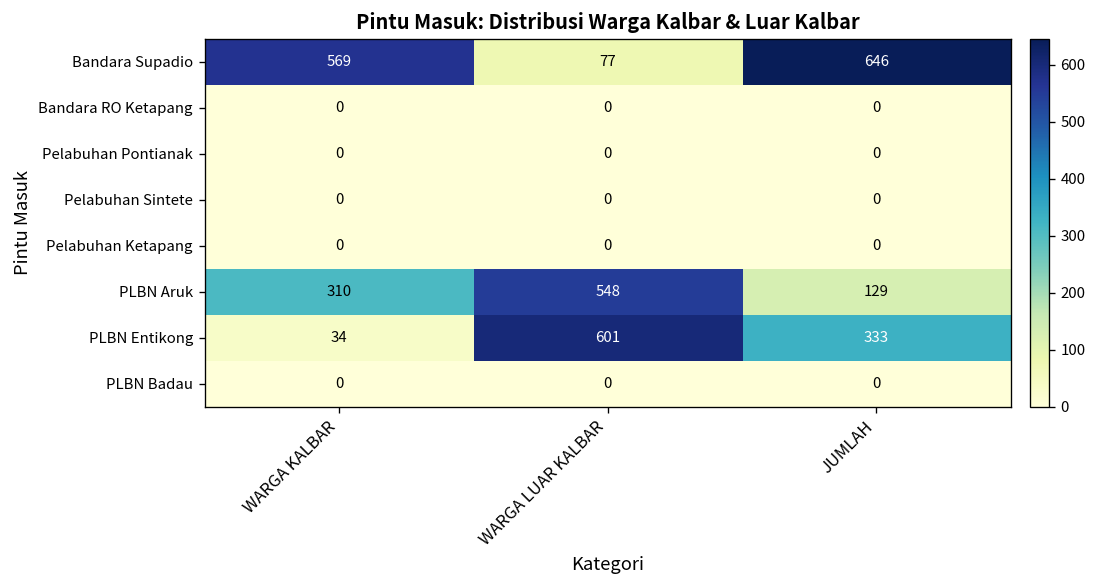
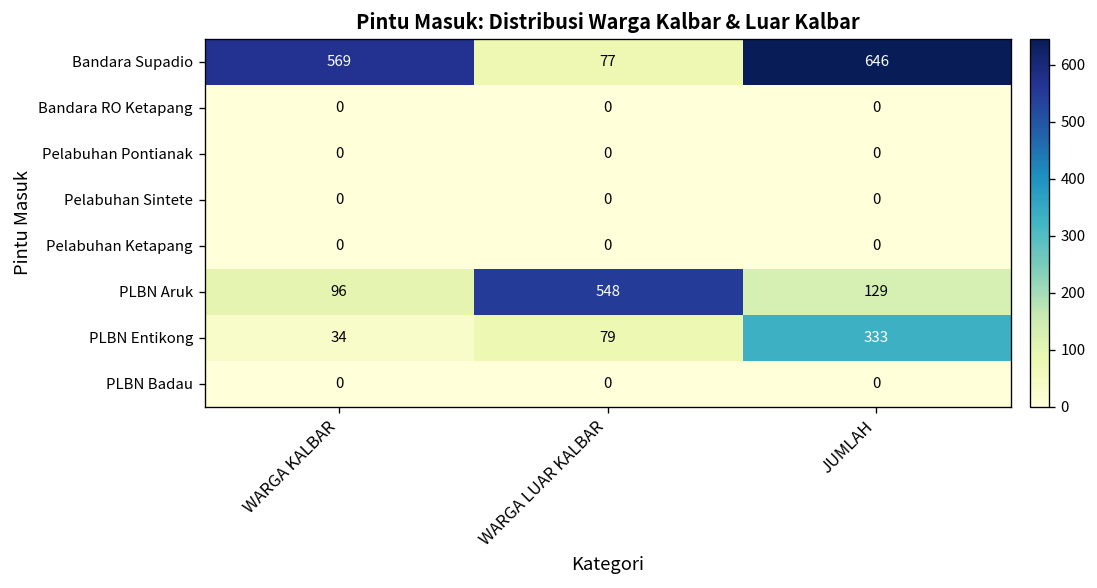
  {
    "Bandara Supadio": {
      "WARGA KALBAR": 569,
      "WARGA LUAR KALBAR": 77,
      "JUMLAH": 646
    },
    "Bandara RO Ketapang": {
      "WARGA KALBAR": 0,
      "WARGA LUAR KALBAR": 0,
      "JUMLAH": 0
    },
    "Pelabuhan Pontianak": {
      "WARGA KALBAR": 0,
      "WARGA LUAR KALBAR": 0,
      "JUMLAH": 0
    },
    "Pelabuhan Sintete": {
      "WARGA KALBAR": 0,
      "WARGA LUAR KALBAR": 0,
      "JUMLAH": 0
    },
    "Pelabuhan Ketapang": {
      "WARGA KALBAR": 0,
      "WARGA LUAR KALBAR": 0,
      "JUMLAH": 0
    },
    "PLBN Aruk": {
-     "WARGA KALBAR": 310,
+     "WARGA KALBAR": 96,
      "WARGA LUAR KALBAR": 548,
      "JUMLAH": 129
    },
    "PLBN Entikong": {
      "WARGA KALBAR": 34,
-     "WARGA LUAR KALBAR": 601,
+     "WARGA LUAR KALBAR": 79,
      "JUMLAH": 333
    },
    "PLBN Badau": {
      "WARGA KALBAR": 0,
      "WARGA LUAR KALBAR": 0,
      "JUMLAH": 0
    }
  }
